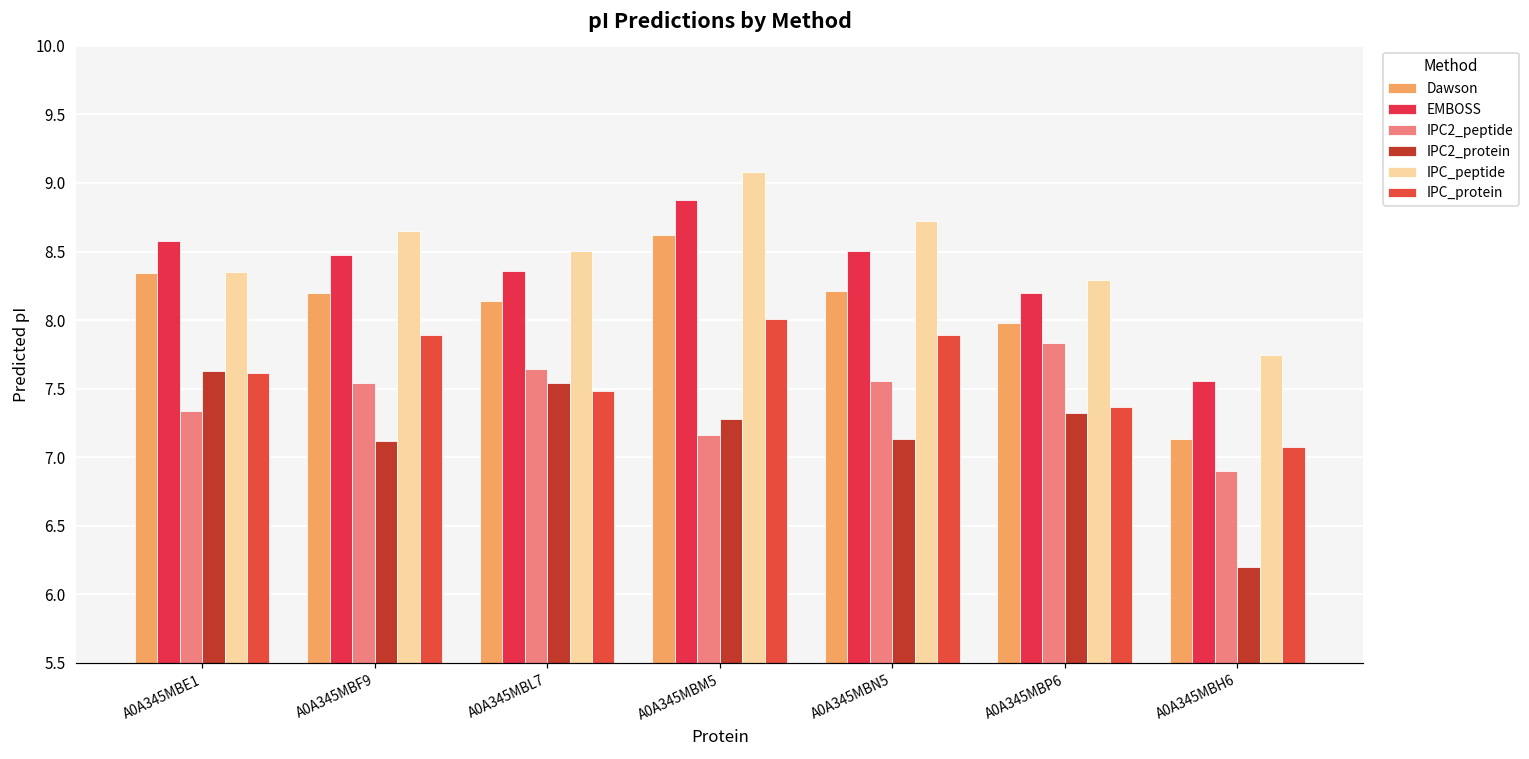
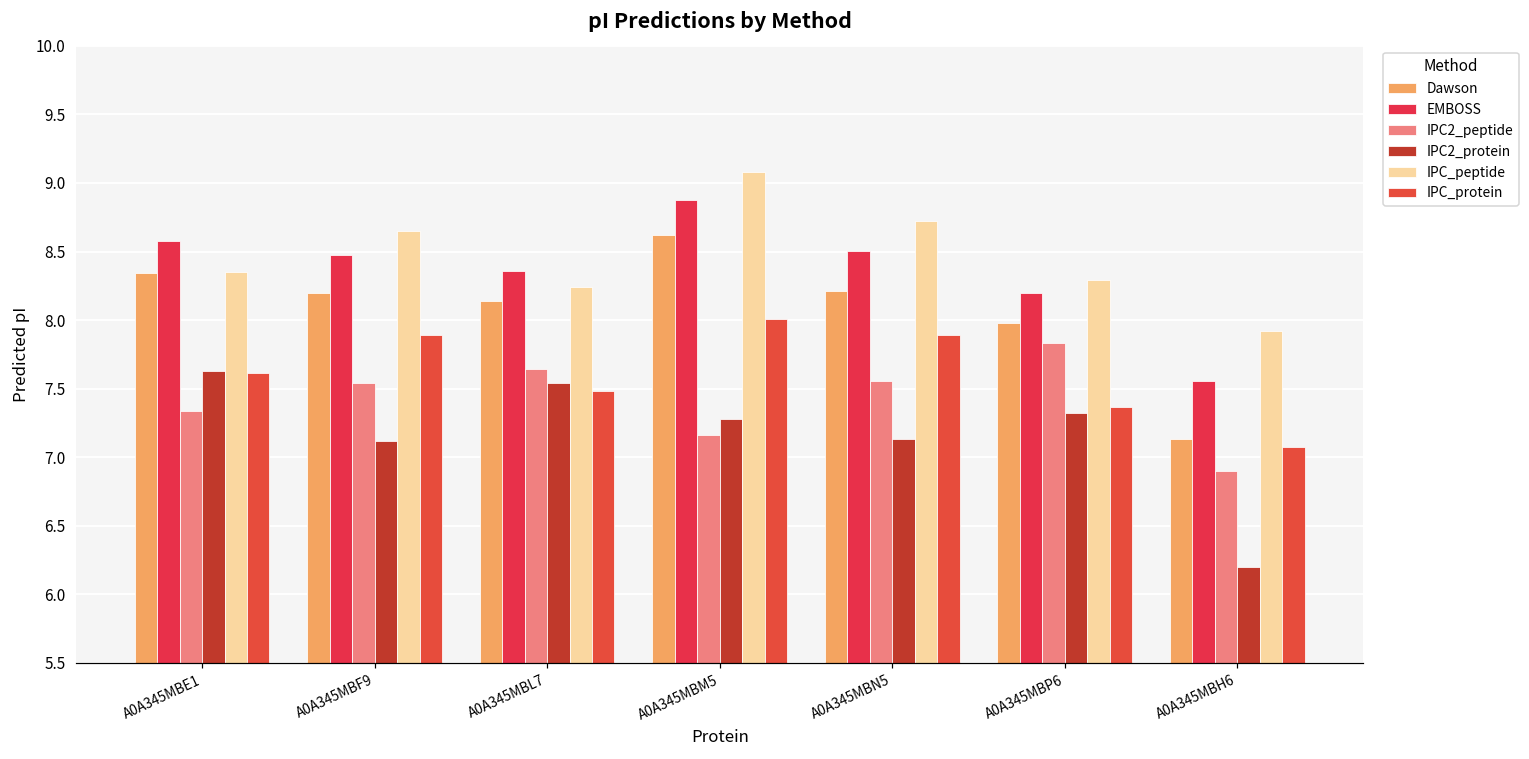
  {
    "IPC_peptide": {
      "A0A345MBE1": 8.35,
      "A0A345MBF9": 8.65,
-     "A0A345MBL7": 8.50,
+     "A0A345MBL7": 8.24,
      "A0A345MBM5": 9.08,
      "A0A345MBN5": 8.73,
      "A0A345MBP6": 8.30,
-     "A0A345MBH6": 7.75
+     "A0A345MBH6": 7.92
    }
  }
